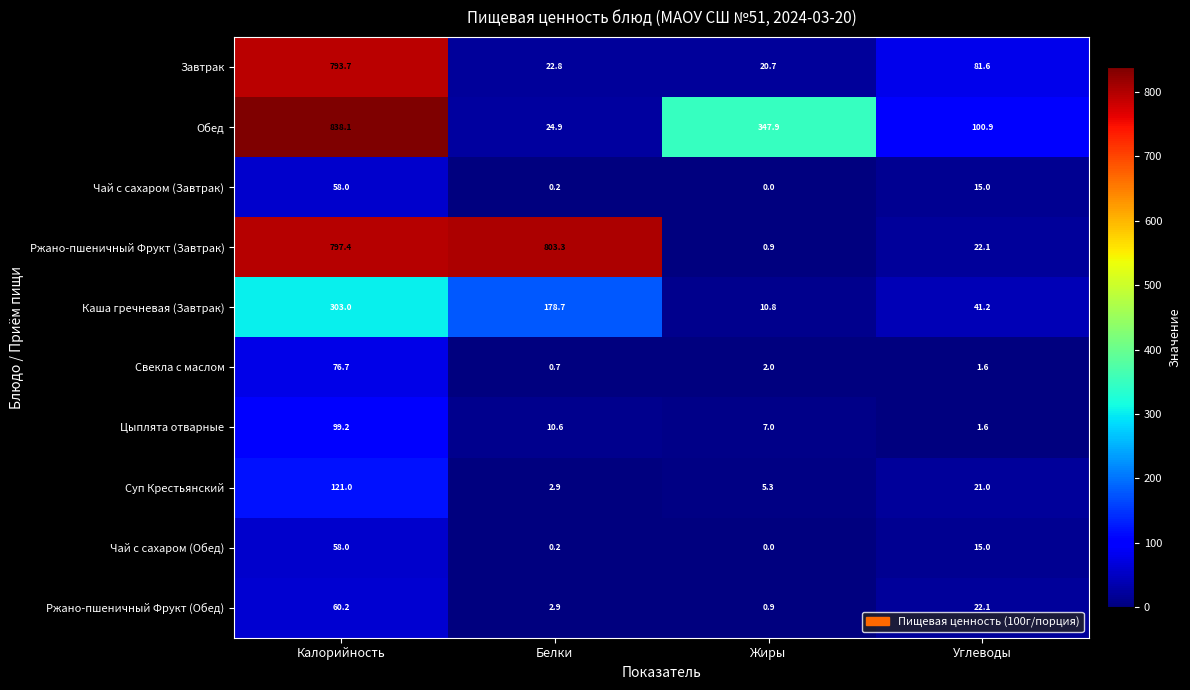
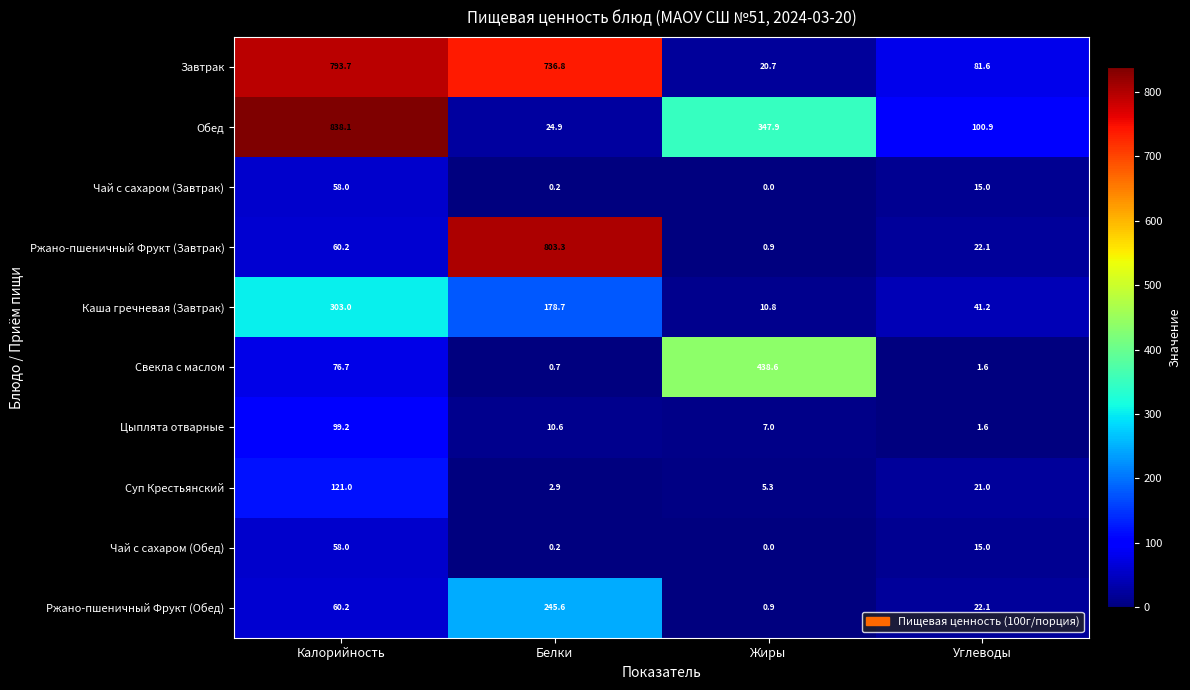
  {
    "Завтрак": {
      "Калорийность": 793.7,
-     "Белки": 22.8,
+     "Белки": 736.8,
      "Жиры": 20.7,
      "Углеводы": 81.6
    },
    "Обед": {
      "Калорийность": 838.1,
      "Белки": 24.9,
      "Жиры": 347.9,
      "Углеводы": 100.9
    },
    "Чай с сахаром (Завтрак)": {
      "Калорийность": 58.0,
      "Белки": 0.2,
      "Жиры": 0.0,
      "Углеводы": 15.0
    },
    "Ржано-пшеничный Фрукт (Завтрак)": {
-     "Калорийность": 797.4,
+     "Калорийность": 60.2,
      "Белки": 803.3,
      "Жиры": 0.9,
      "Углеводы": 22.1
    },
    "Каша гречневая (Завтрак)": {
      "Калорийность": 303.0,
      "Белки": 178.7,
      "Жиры": 10.8,
      "Углеводы": 41.2
    },
    "Свекла с маслом": {
      "Калорийность": 76.7,
      "Белки": 0.7,
-     "Жиры": 2.0,
+     "Жиры": 438.6,
      "Углеводы": 1.6
    },
    "Цыплята отварные": {
      "Калорийность": 99.2,
      "Белки": 10.6,
      "Жиры": 7.0,
      "Углеводы": 1.6
    },
    "Суп Крестьянский": {
      "Калорийность": 121.0,
      "Белки": 2.9,
      "Жиры": 5.3,
      "Углеводы": 21.0
    },
    "Чай с сахаром (Обед)": {
      "Калорийность": 58.0,
      "Белки": 0.2,
      "Жиры": 0.0,
      "Углеводы": 15.0
    },
    "Ржано-пшеничный Фрукт (Обед)": {
      "Калорийность": 60.2,
-     "Белки": 2.9,
+     "Белки": 245.6,
      "Жиры": 0.9
    }
  }
